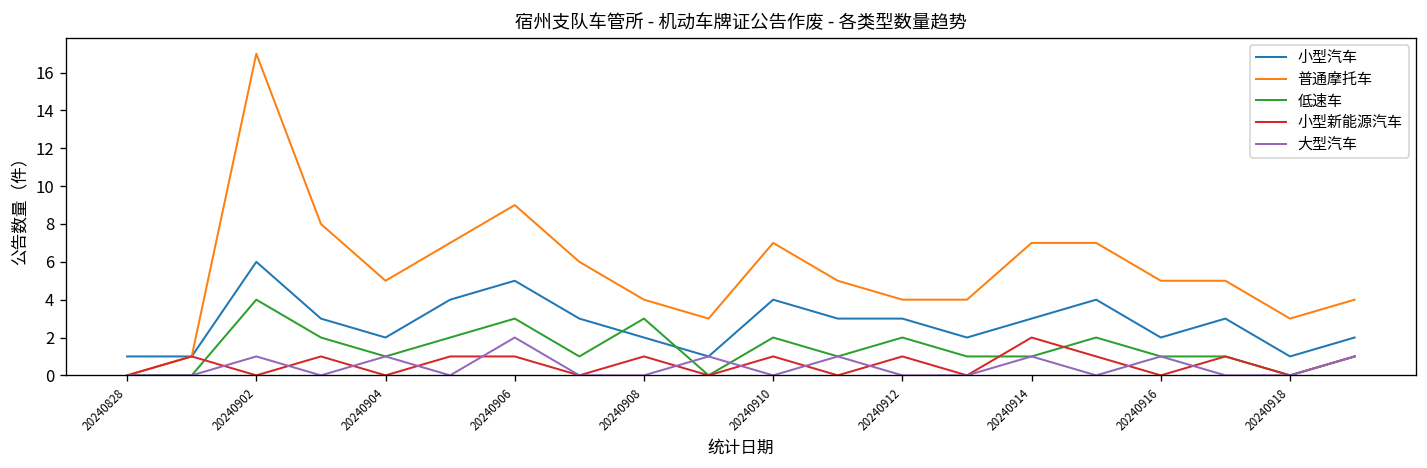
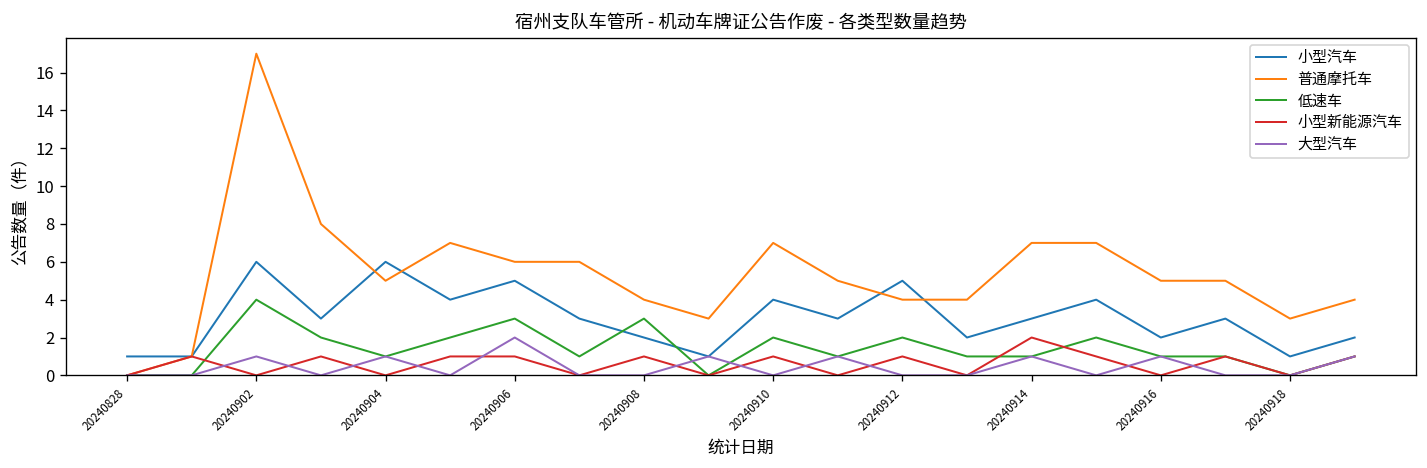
  {
    "小型汽车": {
      "20240828": 1,
      "20240902": 6,
-     "20240904": 2,
+     "20240904": 6,
      "20240906": 5,
      "20240908": 2,
      "20240910": 4,
-     "20240912": 3,
+     "20240912": 5,
      "20240914": 3,
      "20240916": 2,
      "20240918": 1
    },
    "普通摩托车": {
      "20240902": 17,
      "20240904": 5,
-     "20240906": 9,
+     "20240906": 6,
      "20240908": 4,
      "20240910": 7,
      "20240912": 4,
      "20240914": 7,
      "20240916": 5,
      "20240918": 3
    },
    "低速车": {
      "20240902": 4,
      "20240906": 3,
      "20240908": 3,
      "20240910": 2,
      "20240912": 2
    },
    "小型新能源汽车": {
      "20240902": 0,
      "20240904": 0,
      "20240906": 1,
      "20240908": 1,
      "20240910": 1,
      "20240912": 1,
      "20240914": 2,
      "20240916": 0
    },
    "大型汽车": {
      "20240902": 1,
      "20240906": 2,
      "20240908": 0,
      "20240910": 0,
      "20240912": 0
    }
  }
